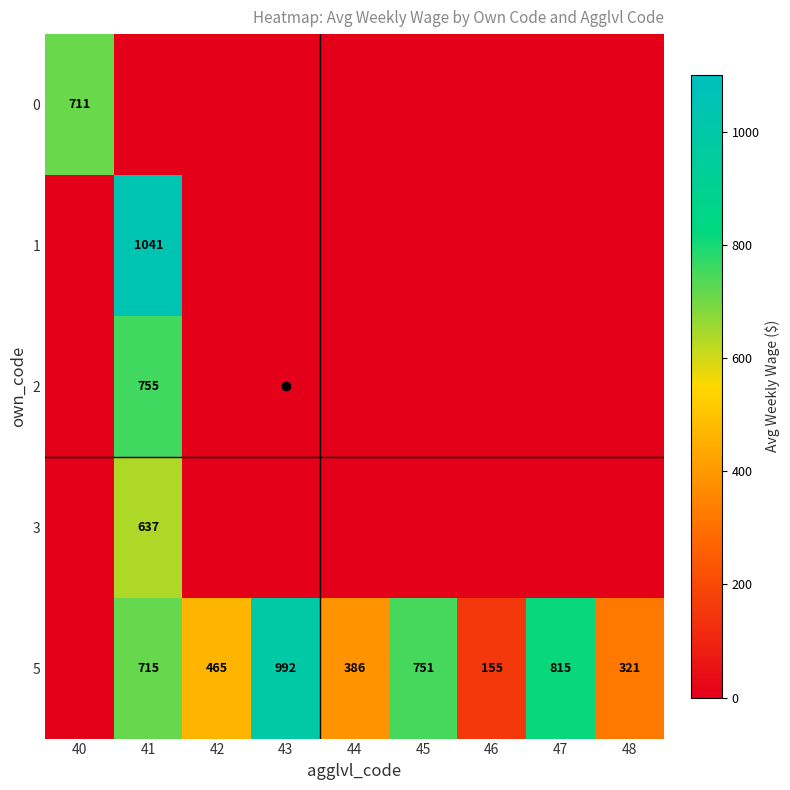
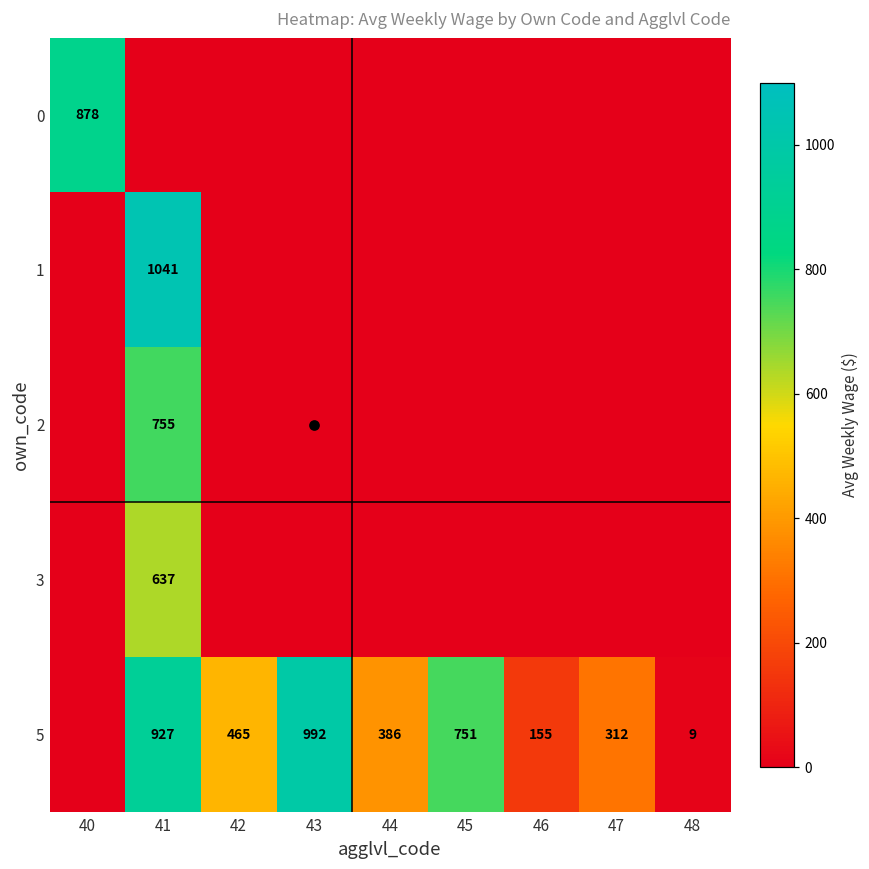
  {
    "0": {
-     "40": 711
+     "40": 878
    },
    "1": {
      "41": 1041
    },
    "2": {
      "41": 755
    },
    "3": {
      "41": 637
    },
    "5": {
-     "41": 715,
+     "41": 927,
      "42": 465,
      "43": 992,
      "44": 386,
      "45": 751,
      "46": 155,
-     "47": 815,
-     "48": 321
+     "47": 312,
+     "48": 9
    }
  }
